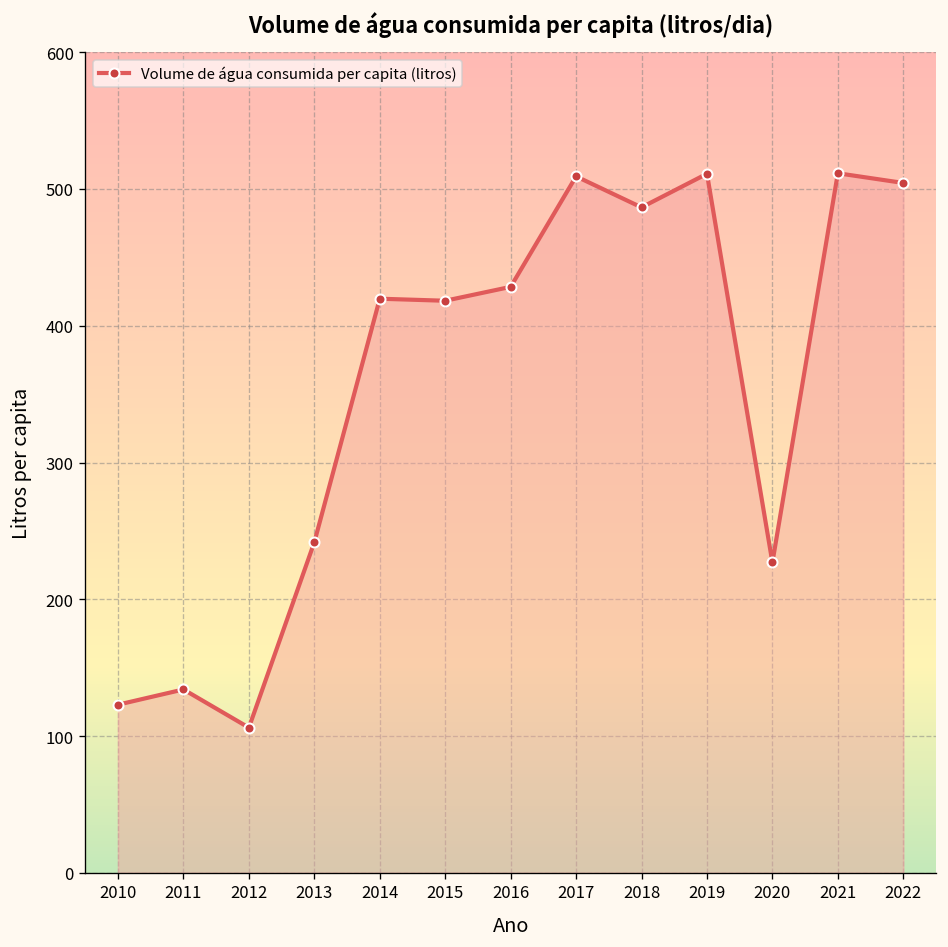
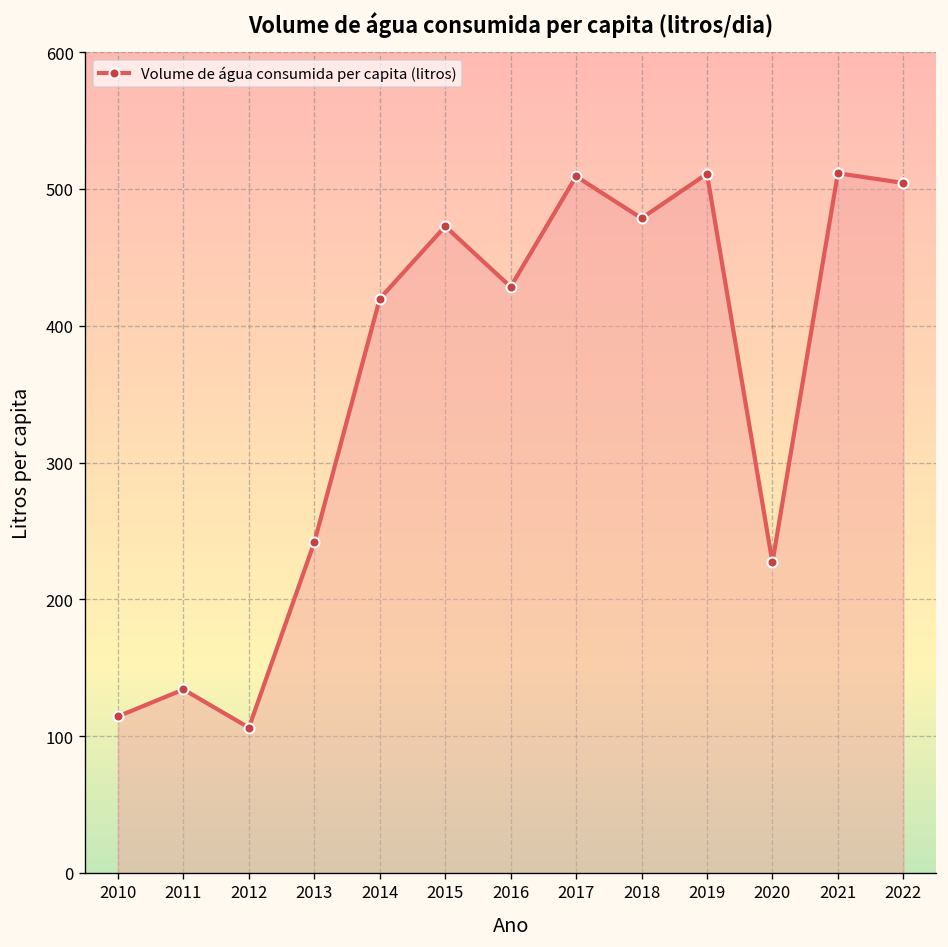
  {
-   "2010": 123,
+   "2010": 114,
    "2011": 134,
    "2012": 106,
    "2013": 242,
    "2014": 420,
-   "2015": 418,
+   "2015": 473,
    "2016": 428,
    "2017": 509,
-   "2018": 487,
+   "2018": 479,
    "2019": 511,
    "2020": 227,
    "2021": 512,
    "2022": 504
  }
